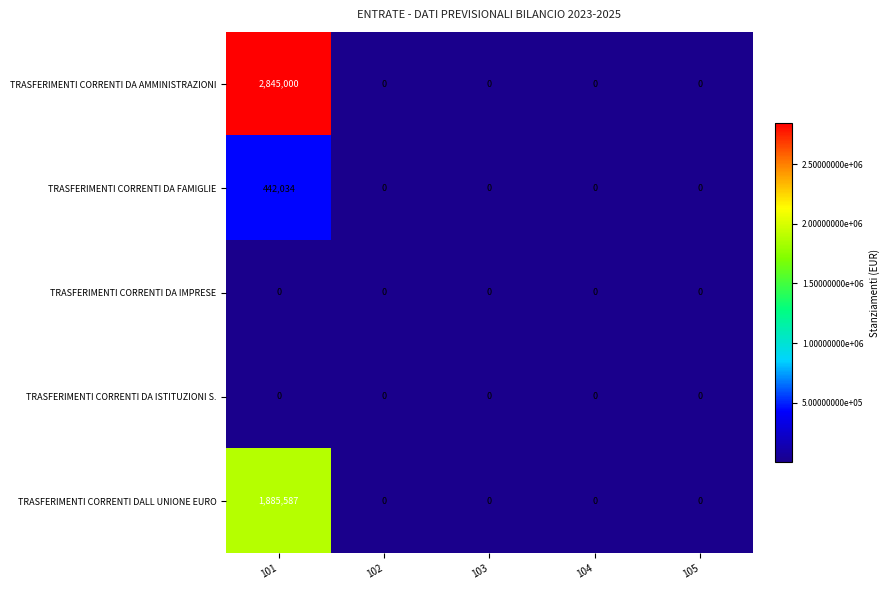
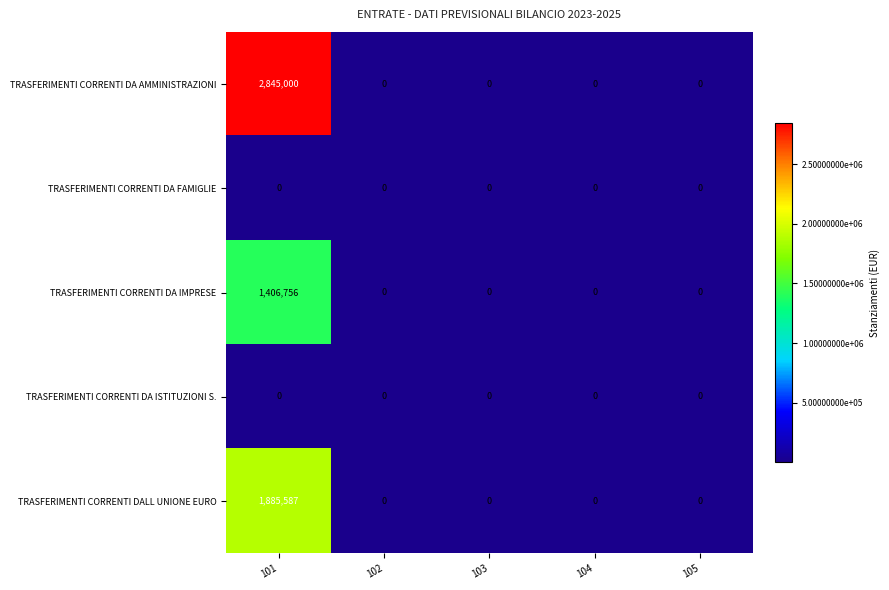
  {
    "TRASFERIMENTI CORRENTI DA AMMINISTRAZIONI": {
      "101": "2,845,000",
      "102": "0",
      "103": "0",
      "104": "0",
      "105": "0"
    },
    "TRASFERIMENTI CORRENTI DA FAMIGLIE": {
-     "101": "442,034",
+     "101": "0",
      "102": "0",
      "103": "0",
      "104": "0",
      "105": "0"
    },
    "TRASFERIMENTI CORRENTI DA IMPRESE": {
-     "101": "0",
+     "101": "1,406,756",
      "102": "0",
      "103": "0",
      "104": "0",
      "105": "0"
    },
    "TRASFERIMENTI CORRENTI DA ISTITUZIONI S.": {
      "101": "0",
      "102": "0",
      "103": "0",
      "104": "0",
      "105": "0"
    },
    "TRASFERIMENTI CORRENTI DALL UNIONE EURO": {
      "101": "1,885,587",
      "102": "0",
      "103": "0",
      "104": "0",
      "105": "0"
    }
  }
